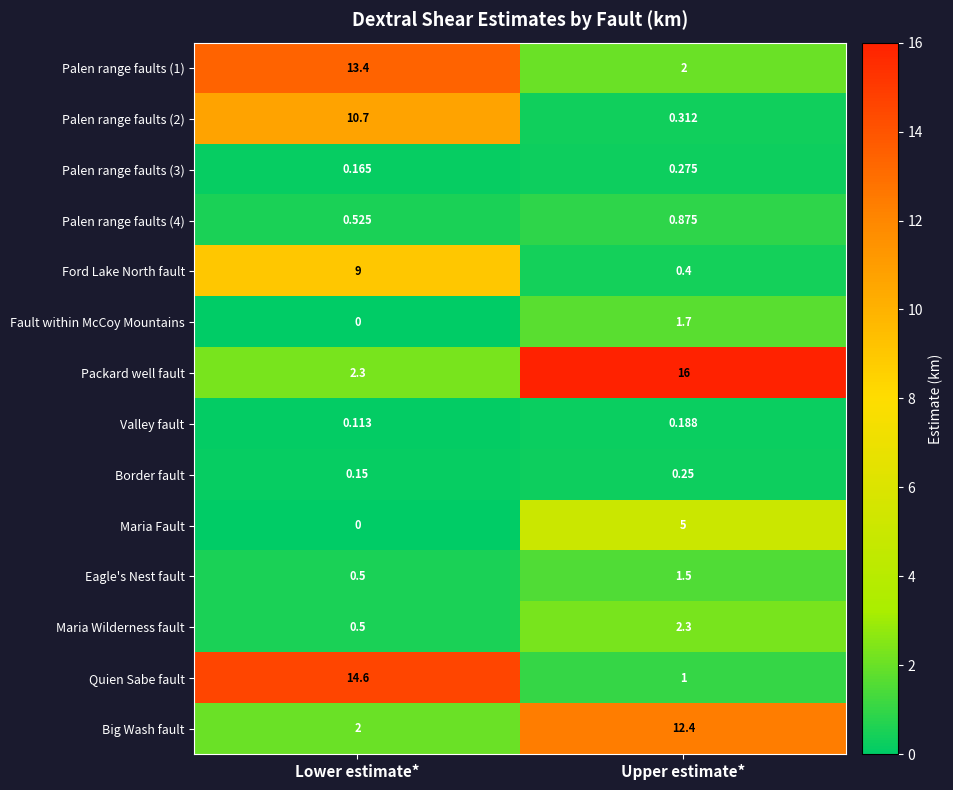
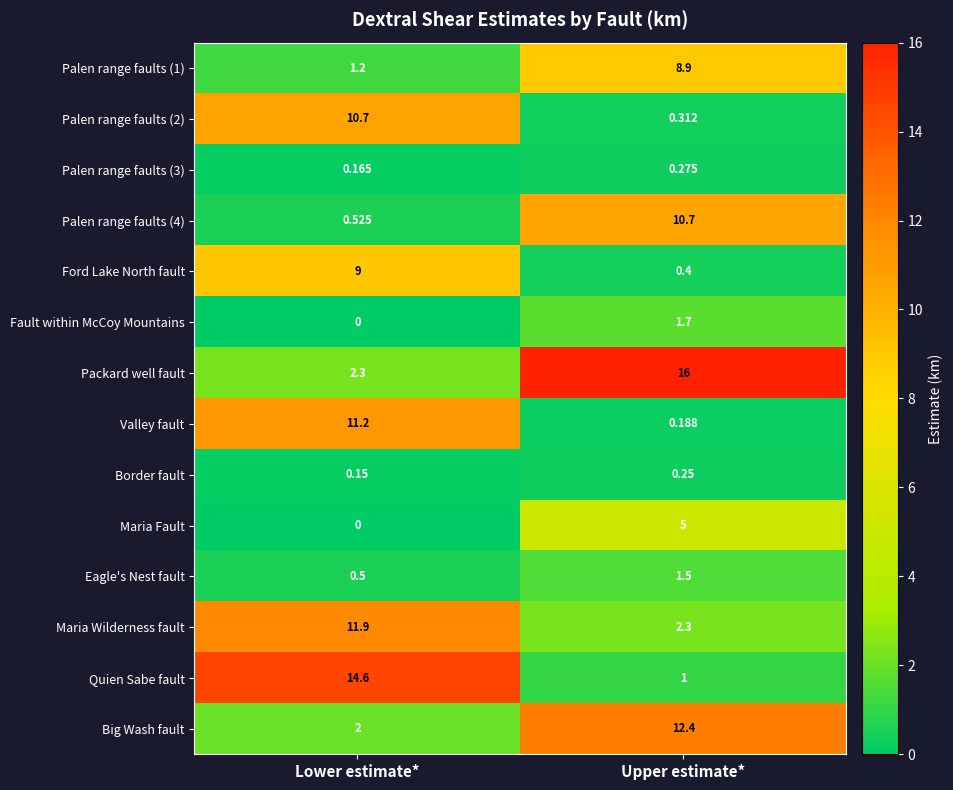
  {
    "Palen range faults (1)": {
-     "Lower estimate*": 13.4,
-     "Upper estimate*": 2
+     "Lower estimate*": 1.2,
+     "Upper estimate*": 8.9
    },
    "Palen range faults (2)": {
      "Lower estimate*": 10.7,
      "Upper estimate*": 0.312
    },
    "Palen range faults (3)": {
      "Lower estimate*": 0.165,
      "Upper estimate*": 0.275
    },
    "Palen range faults (4)": {
      "Lower estimate*": 0.525,
-     "Upper estimate*": 0.875
+     "Upper estimate*": 10.7
    },
    "Ford Lake North fault": {
      "Lower estimate*": 9,
      "Upper estimate*": 0.4
    },
    "Fault within McCoy Mountains": {
      "Lower estimate*": 0,
      "Upper estimate*": 1.7
    },
    "Packard well fault": {
      "Lower estimate*": 2.3,
      "Upper estimate*": 16
    },
    "Valley fault": {
-     "Lower estimate*": 0.113,
+     "Lower estimate*": 11.2,
      "Upper estimate*": 0.188
    },
    "Border fault": {
      "Lower estimate*": 0.15,
      "Upper estimate*": 0.25
    },
    "Maria Fault": {
      "Lower estimate*": 0,
      "Upper estimate*": 5
    },
    "Eagle's Nest fault": {
      "Lower estimate*": 0.5,
      "Upper estimate*": 1.5
    },
    "Maria Wilderness fault": {
-     "Lower estimate*": 0.5,
+     "Lower estimate*": 11.9,
      "Upper estimate*": 2.3
    },
    "Quien Sabe fault": {
      "Lower estimate*": 14.6,
      "Upper estimate*": 1
    },
    "Big Wash fault": {
      "Lower estimate*": 2,
      "Upper estimate*": 12.4
    }
  }
